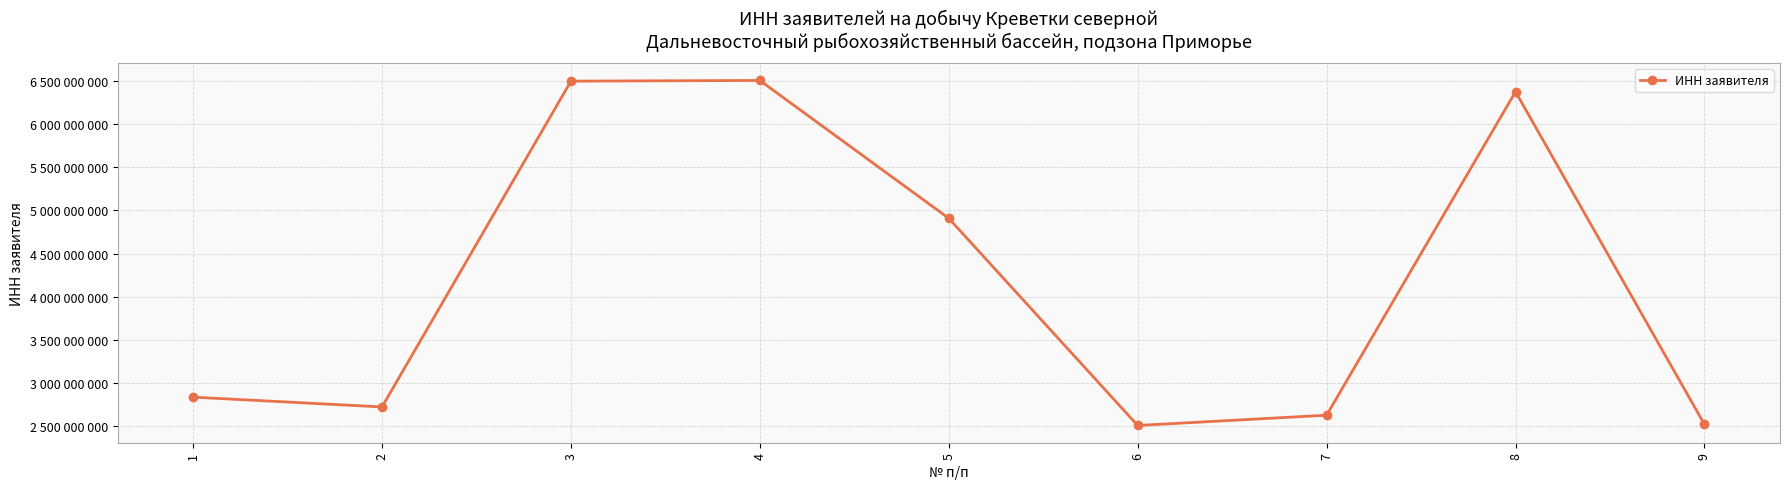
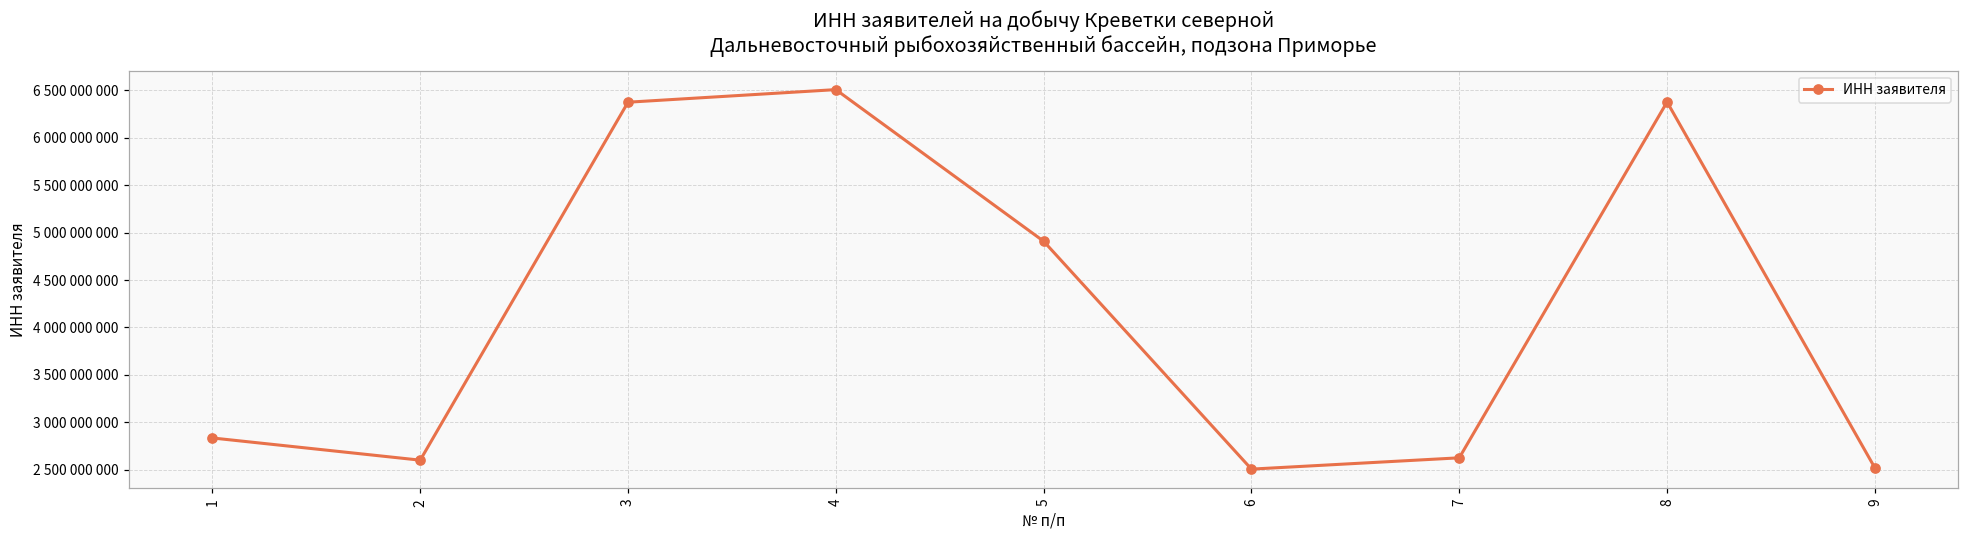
  {
    "1": 2800000000,
-   "2": 2700000000,
-   "3": 6500000000,
+   "2": 2600000000,
+   "3": 6400000000,
    "4": 6500000000,
    "5": 4900000000,
    "6": 2500000000,
    "7": 2600000000,
    "8": 6400000000,
    "9": 2500000000
  }
